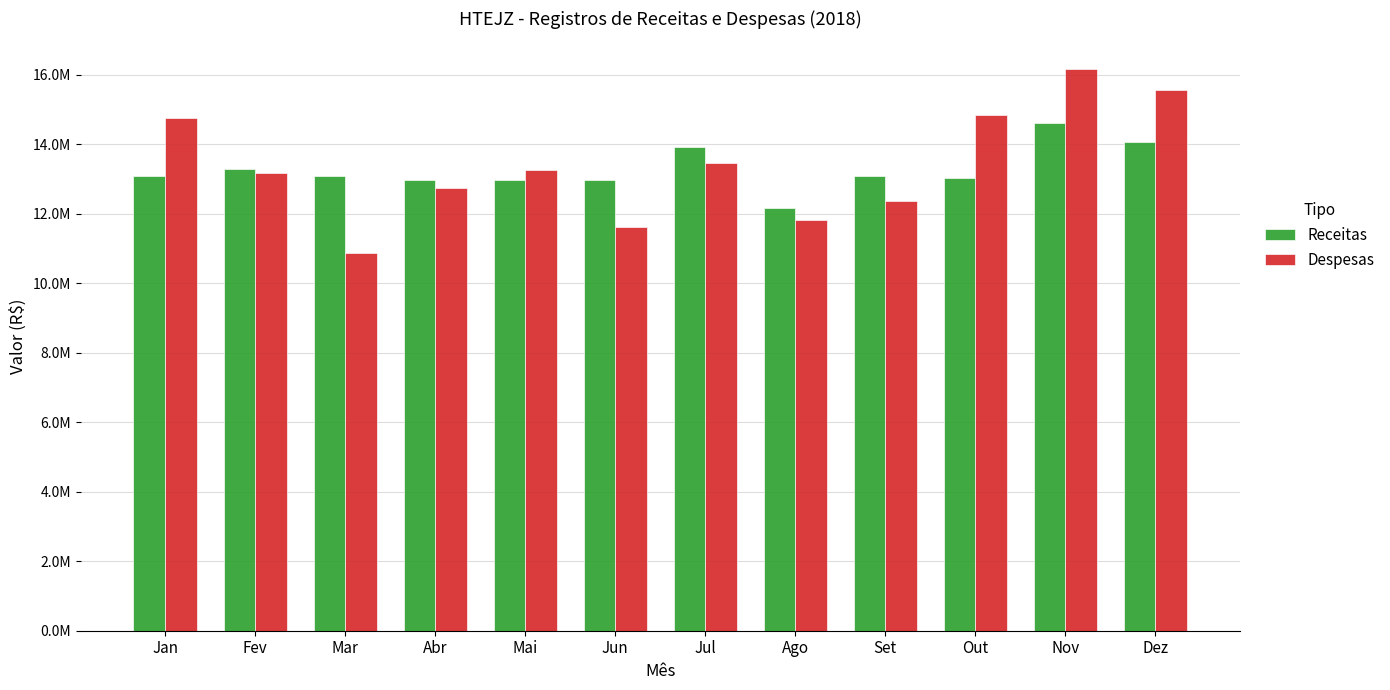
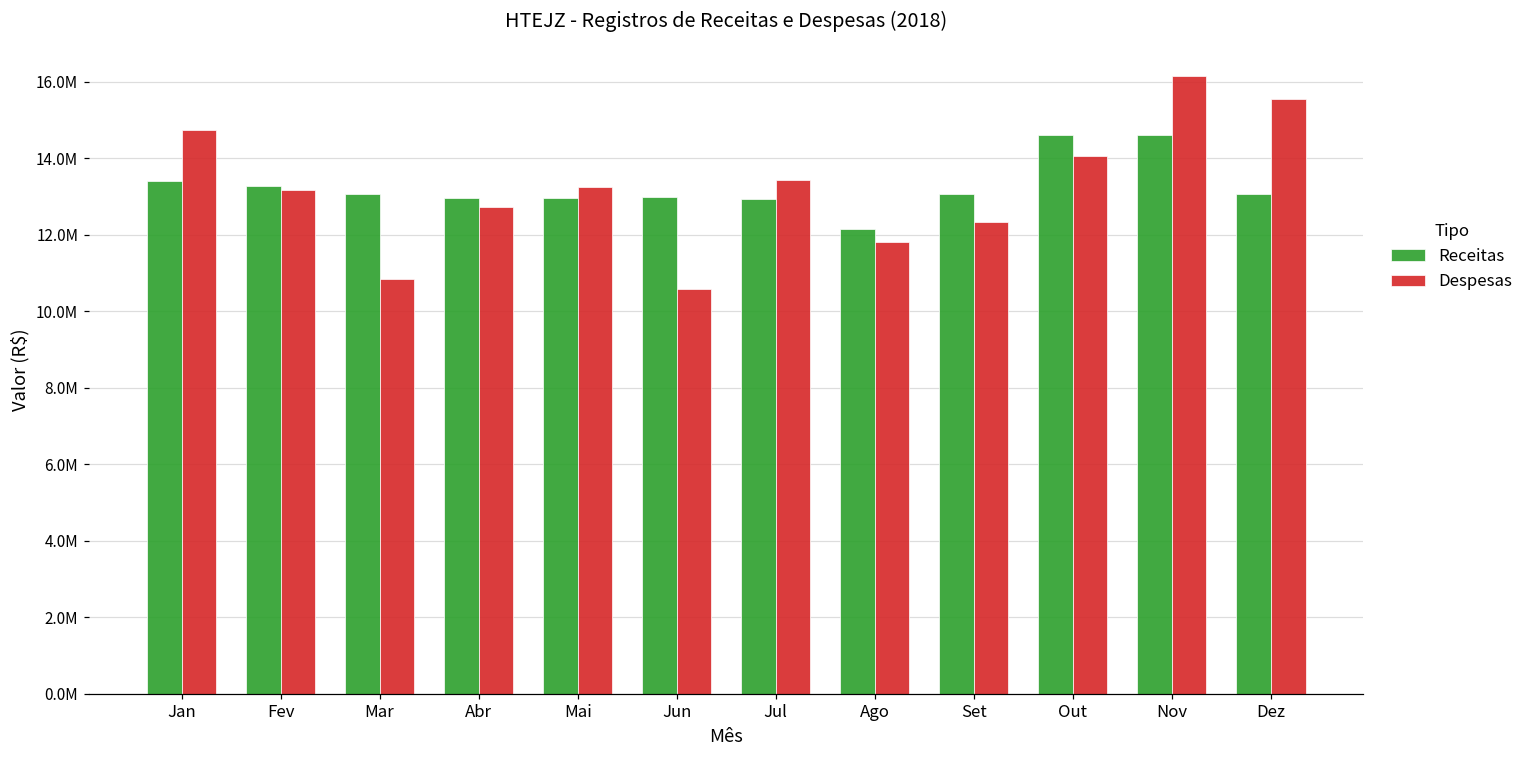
  {
    "Receitas": {
-     "Jan": 13100000,
+     "Jan": 13400000,
      "Fev": 13300000,
      "Mar": 13100000,
      "Abr": 13000000,
      "Mai": 13000000,
      "Jun": 13000000,
-     "Jul": 13900000,
+     "Jul": 13000000,
      "Ago": 12100000,
      "Set": 13100000,
-     "Out": 13000000,
+     "Out": 14600000,
      "Nov": 14600000,
-     "Dez": 14000000
+     "Dez": 13100000
    },
    "Despesas": {
      "Jan": 14800000,
      "Fev": 13200000,
      "Mar": 10900000,
      "Abr": 12700000,
      "Mai": 13300000,
-     "Jun": 11600000,
+     "Jun": 10600000,
      "Jul": 13400000,
      "Ago": 11800000,
      "Set": 12400000,
-     "Out": 14900000,
+     "Out": 14100000,
      "Nov": 16100000,
      "Dez": 15600000
    }
  }
